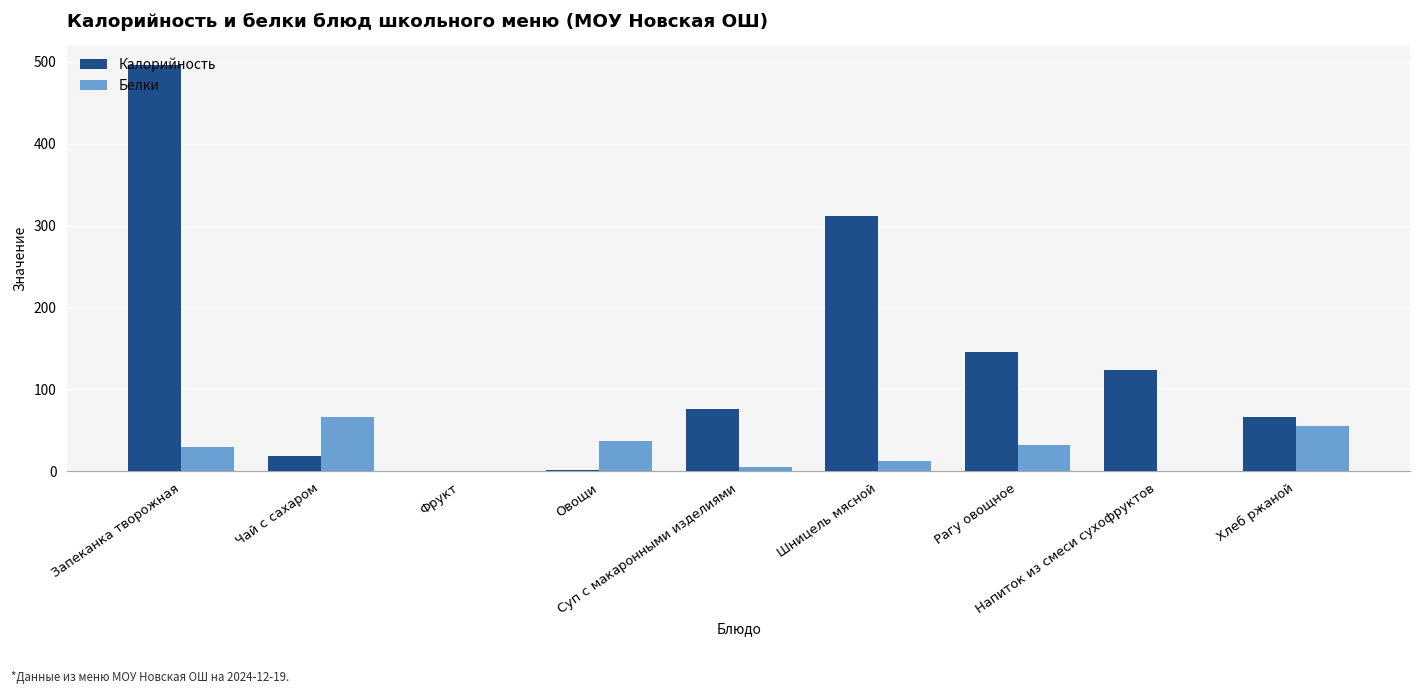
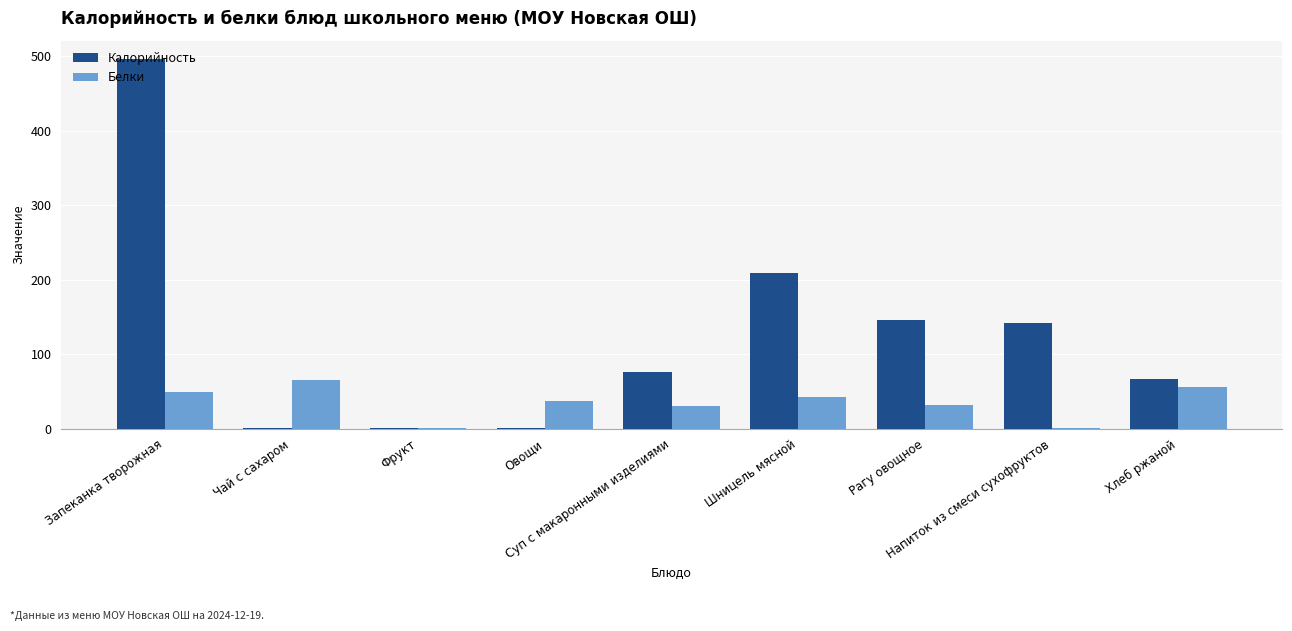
  {
    "Калорийность": {
      "Запеканка творожная": 500,
-     "Чай с сахаром": 20,
+     "Чай с сахаром": 0,
      "Суп с макаронными изделиями": 80,
-     "Шницель мясной": 310,
+     "Шницель мясной": 210,
      "Рагу овощное": 150,
-     "Напиток из смеси сухофруктов": 120,
+     "Напиток из смеси сухофруктов": 140,
      "Хлеб ржаной": 70
    },
    "Белки": {
-     "Запеканка творожная": 30,
+     "Запеканка творожная": 50,
      "Чай с сахаром": 70,
      "Овощи": 40,
-     "Суп с макаронными изделиями": 0,
-     "Шницель мясной": 10,
+     "Суп с макаронными изделиями": 30,
+     "Шницель мясной": 40,
      "Рагу овощное": 30,
      "Хлеб ржаной": 60
    }
  }
